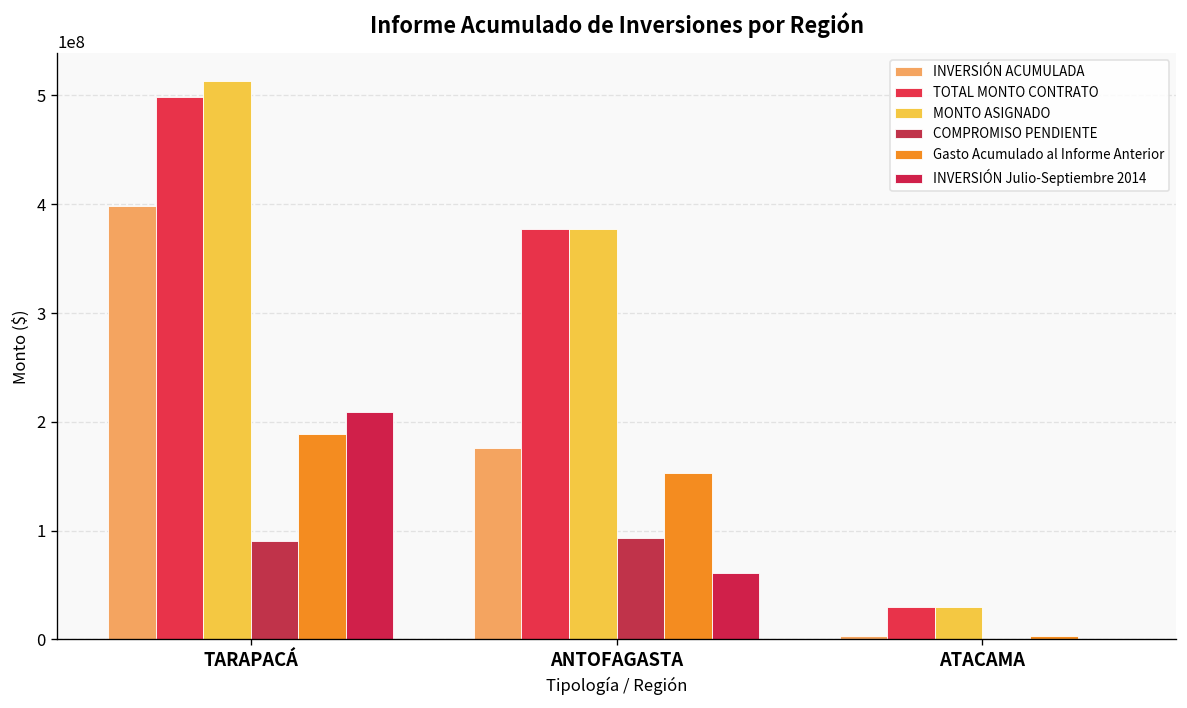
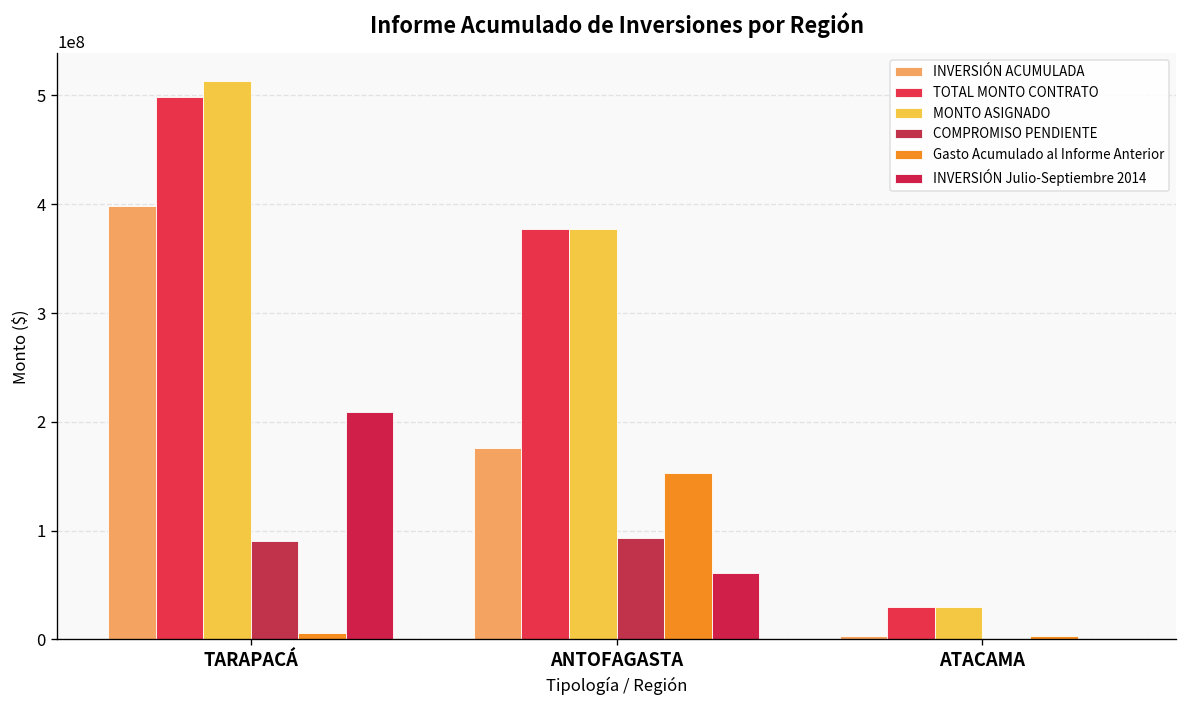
  {
    "Gasto Acumulado al Informe Anterior": {
-     "TARAPACÁ": 190000000,
+     "TARAPACÁ": 10000000,
      "ANTOFAGASTA": 150000000,
      "ATACAMA": 0
    }
  }
